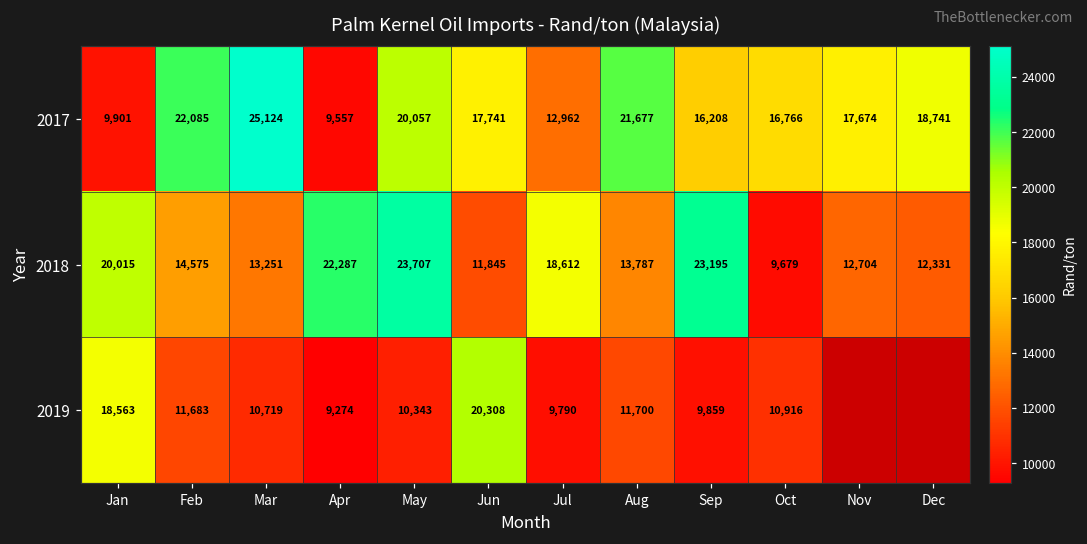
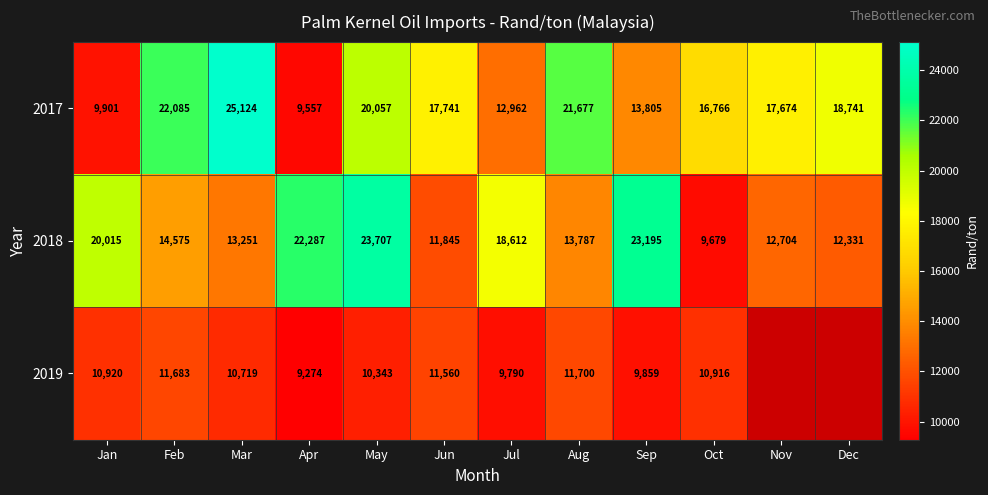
  {
    "2017": {
      "Jan": "9,901",
      "Feb": "22,085",
      "Mar": "25,124",
      "Apr": "9,557",
      "May": "20,057",
      "Jun": "17,741",
      "Jul": "12,962",
      "Aug": "21,677",
-     "Sep": "16,208",
+     "Sep": "13,805",
      "Oct": "16,766",
      "Nov": "17,674",
      "Dec": "18,741"
    },
    "2018": {
      "Jan": "20,015",
      "Feb": "14,575",
      "Mar": "13,251",
      "Apr": "22,287",
      "May": "23,707",
      "Jun": "11,845",
      "Jul": "18,612",
      "Aug": "13,787",
      "Sep": "23,195",
      "Oct": "9,679",
      "Nov": "12,704",
      "Dec": "12,331"
    },
    "2019": {
-     "Jan": "18,563",
+     "Jan": "10,920",
      "Feb": "11,683",
      "Mar": "10,719",
      "Apr": "9,274",
      "May": "10,343",
-     "Jun": "20,308",
+     "Jun": "11,560",
      "Jul": "9,790",
      "Aug": "11,700",
      "Sep": "9,859",
      "Oct": "10,916"
    }
  }
